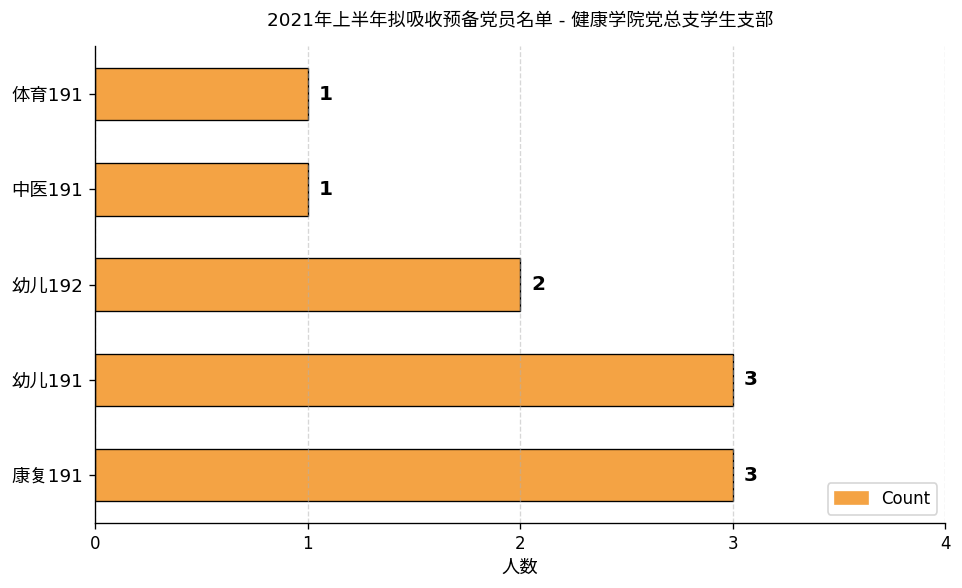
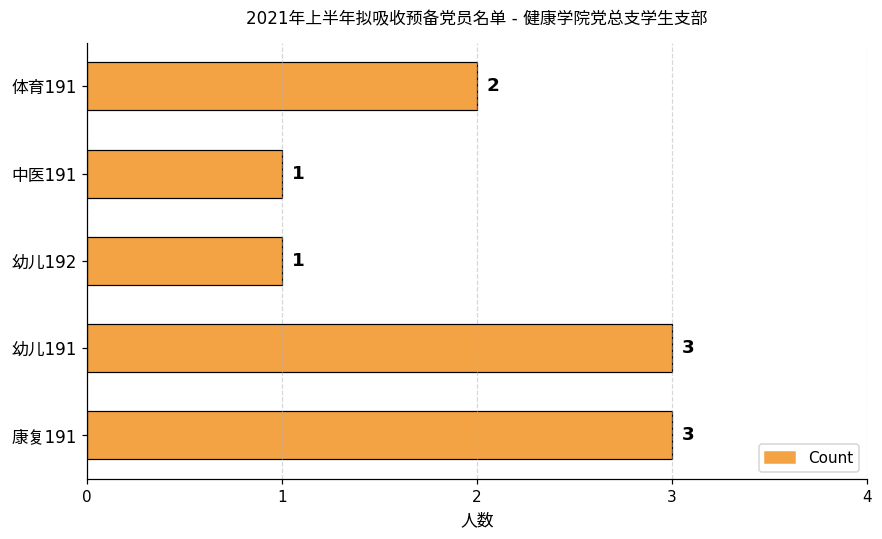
  {
-   "体育191": 1,
+   "体育191": 2,
    "中医191": 1,
-   "幼儿192": 2,
+   "幼儿192": 1,
    "幼儿191": 3,
    "康复191": 3
  }
